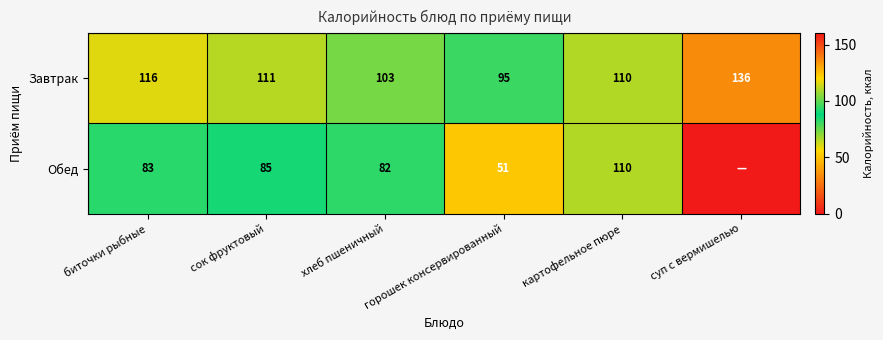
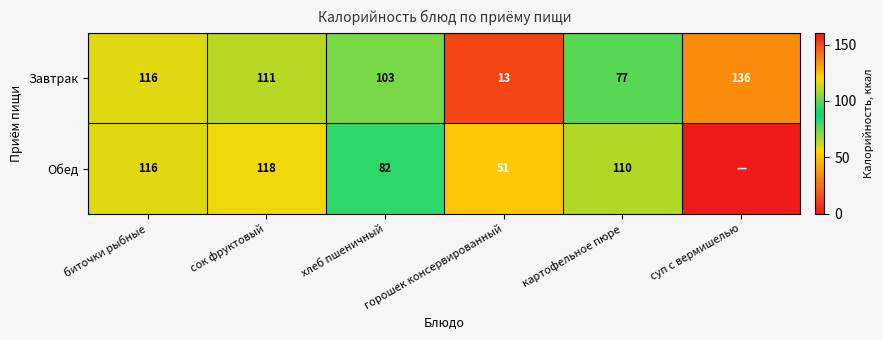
  {
    "Завтрак": {
      "биточки рыбные": 116,
      "сок фруктовый": 111,
      "хлеб пшеничный": 103,
-     "горошек консервированный": 95,
-     "картофельное пюре": 110,
+     "горошек консервированный": 13,
+     "картофельное пюре": 77,
      "суп с вермишелью": 136
    },
    "Обед": {
-     "биточки рыбные": 83,
-     "сок фруктовый": 85,
+     "биточки рыбные": 116,
+     "сок фруктовый": 118,
      "хлеб пшеничный": 82,
      "горошек консервированный": 51,
      "картофельное пюре": 110
    }
  }
